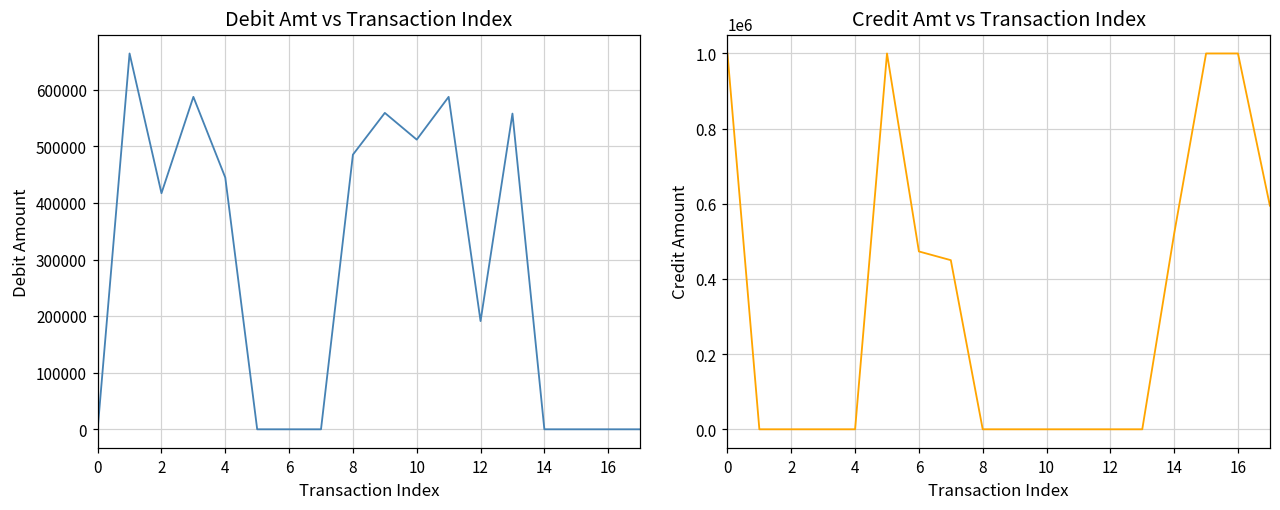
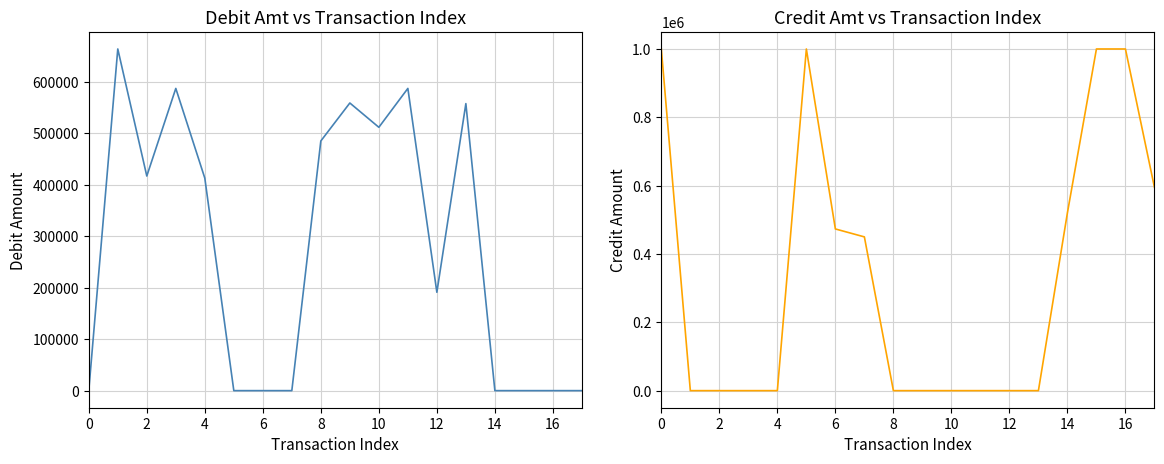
  {
    "Debit Amt vs Transaction Index": {
      "0": 0,
      "2": 420000,
-     "4": 440000,
+     "4": 410000,
      "6": 0,
      "8": 490000,
      "10": 510000,
      "12": 190000,
      "14": 0,
      "16": 0
    },
    "Credit Amt vs Transaction Index": {
      "0": 1000000,
      "2": 0,
      "4": 0,
      "6": 470000,
      "8": 0,
      "10": 0,
      "12": 0,
      "14": 520000,
      "16": 1000000
    }
  }
